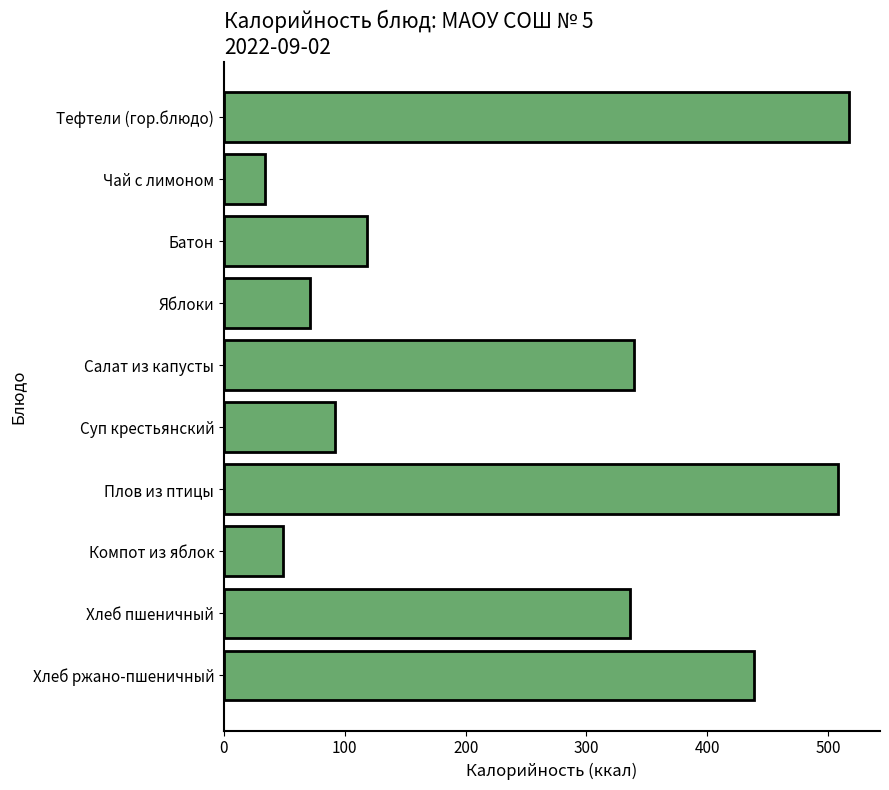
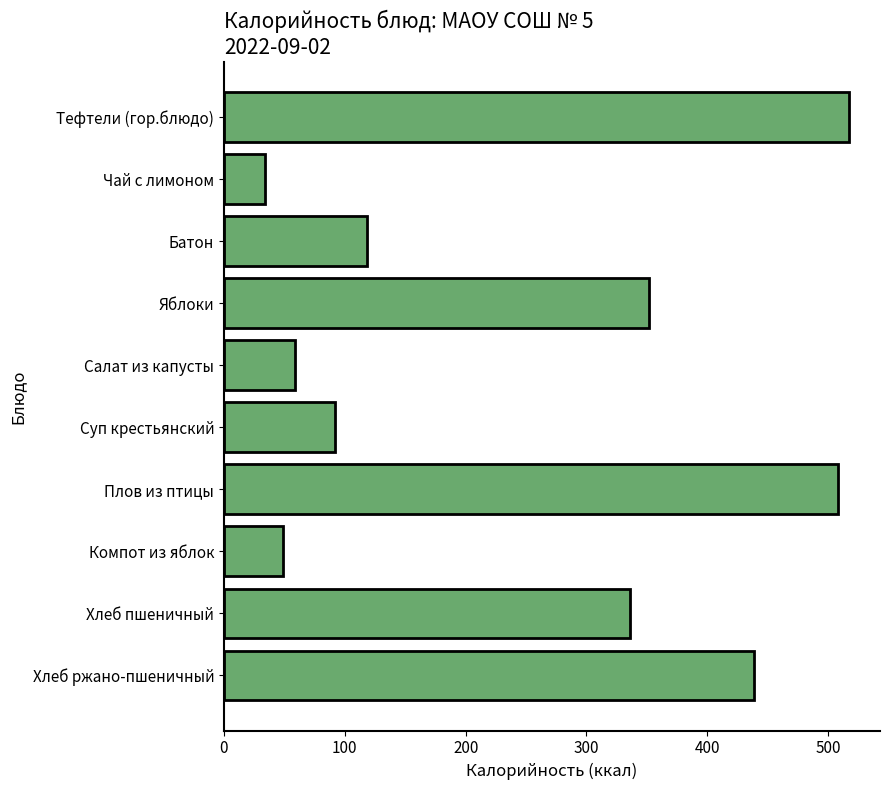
  {
    "Тефтели (гор.блюдо)": 517,
    "Чай с лимоном": 34,
    "Батон": 118,
-   "Яблоки": 71,
-   "Салат из капусты": 339,
+   "Яблоки": 352,
+   "Салат из капусты": 59,
    "Суп крестьянский": 92,
    "Плов из птицы": 508,
    "Компот из яблок": 49,
    "Хлеб пшеничный": 336,
    "Хлеб ржано-пшеничный": 439
  }
